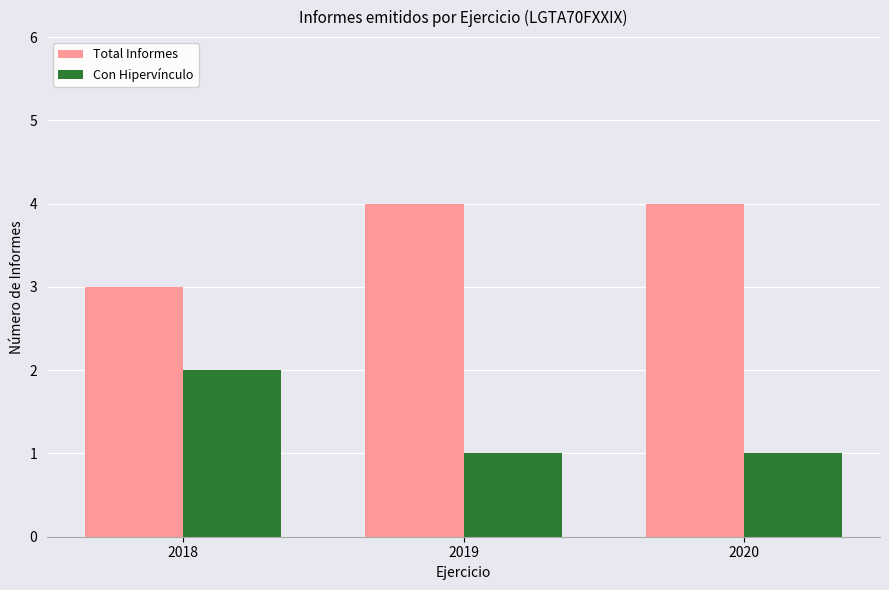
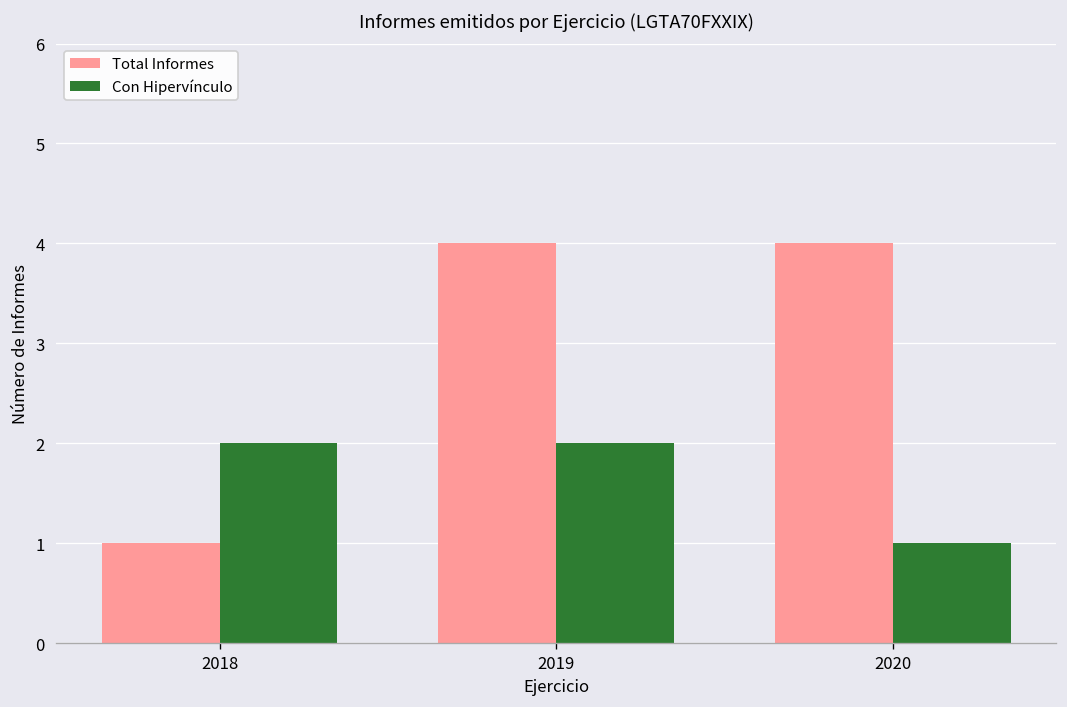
  {
    "Total Informes": {
-     "2018": 3,
+     "2018": 1,
      "2019": 4,
      "2020": 4
    },
    "Con Hipervínculo": {
      "2018": 2,
-     "2019": 1,
+     "2019": 2,
      "2020": 1
    }
  }
